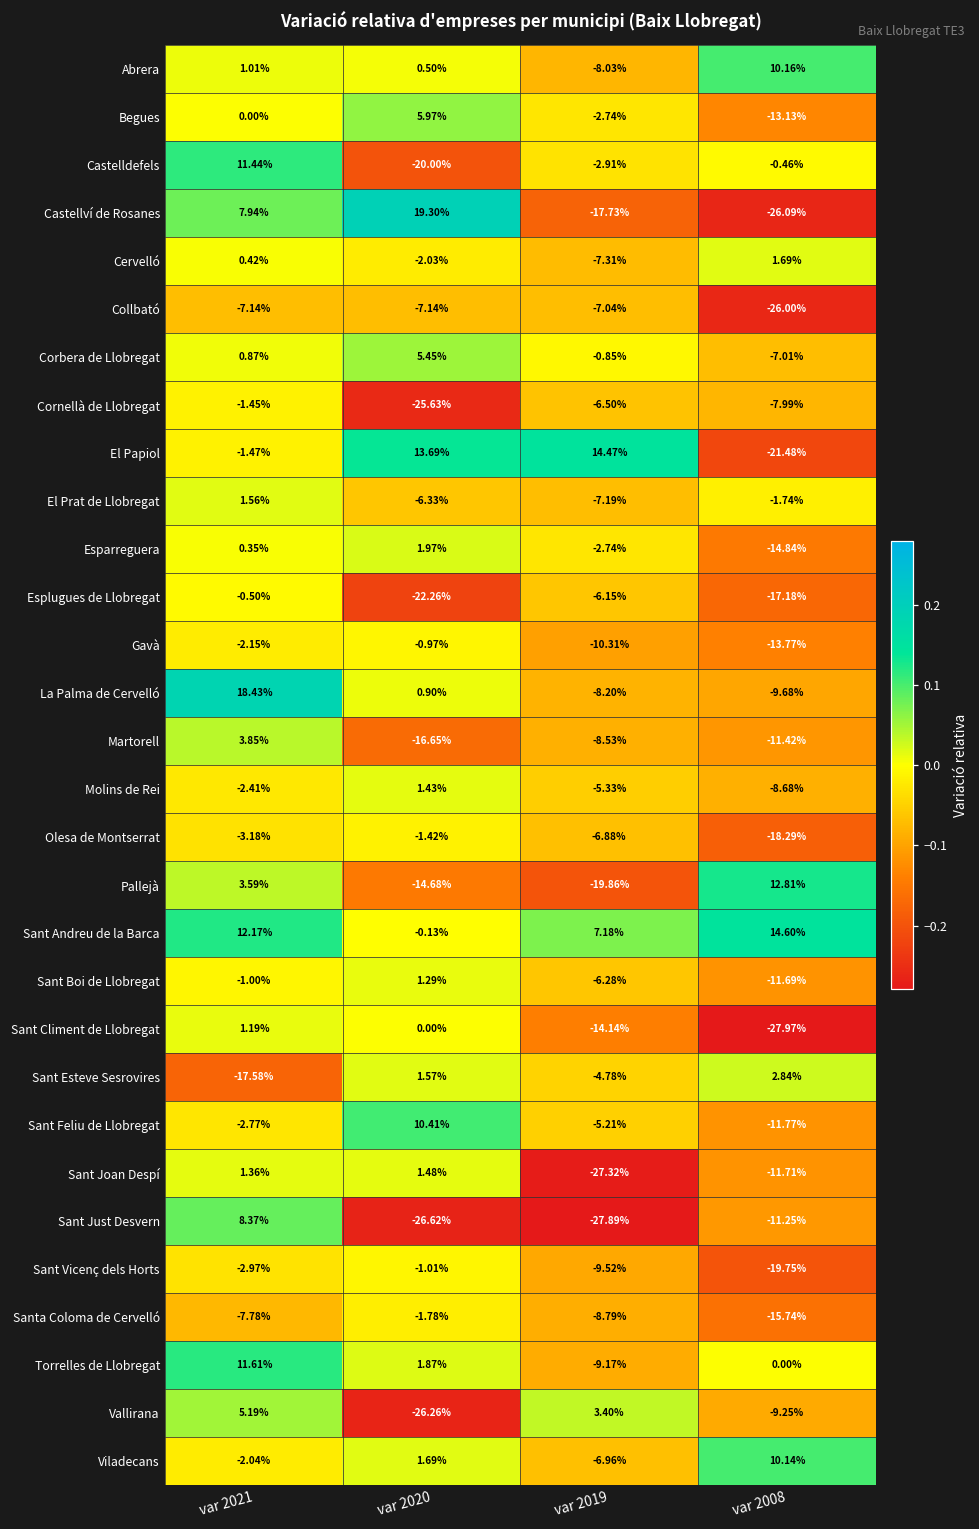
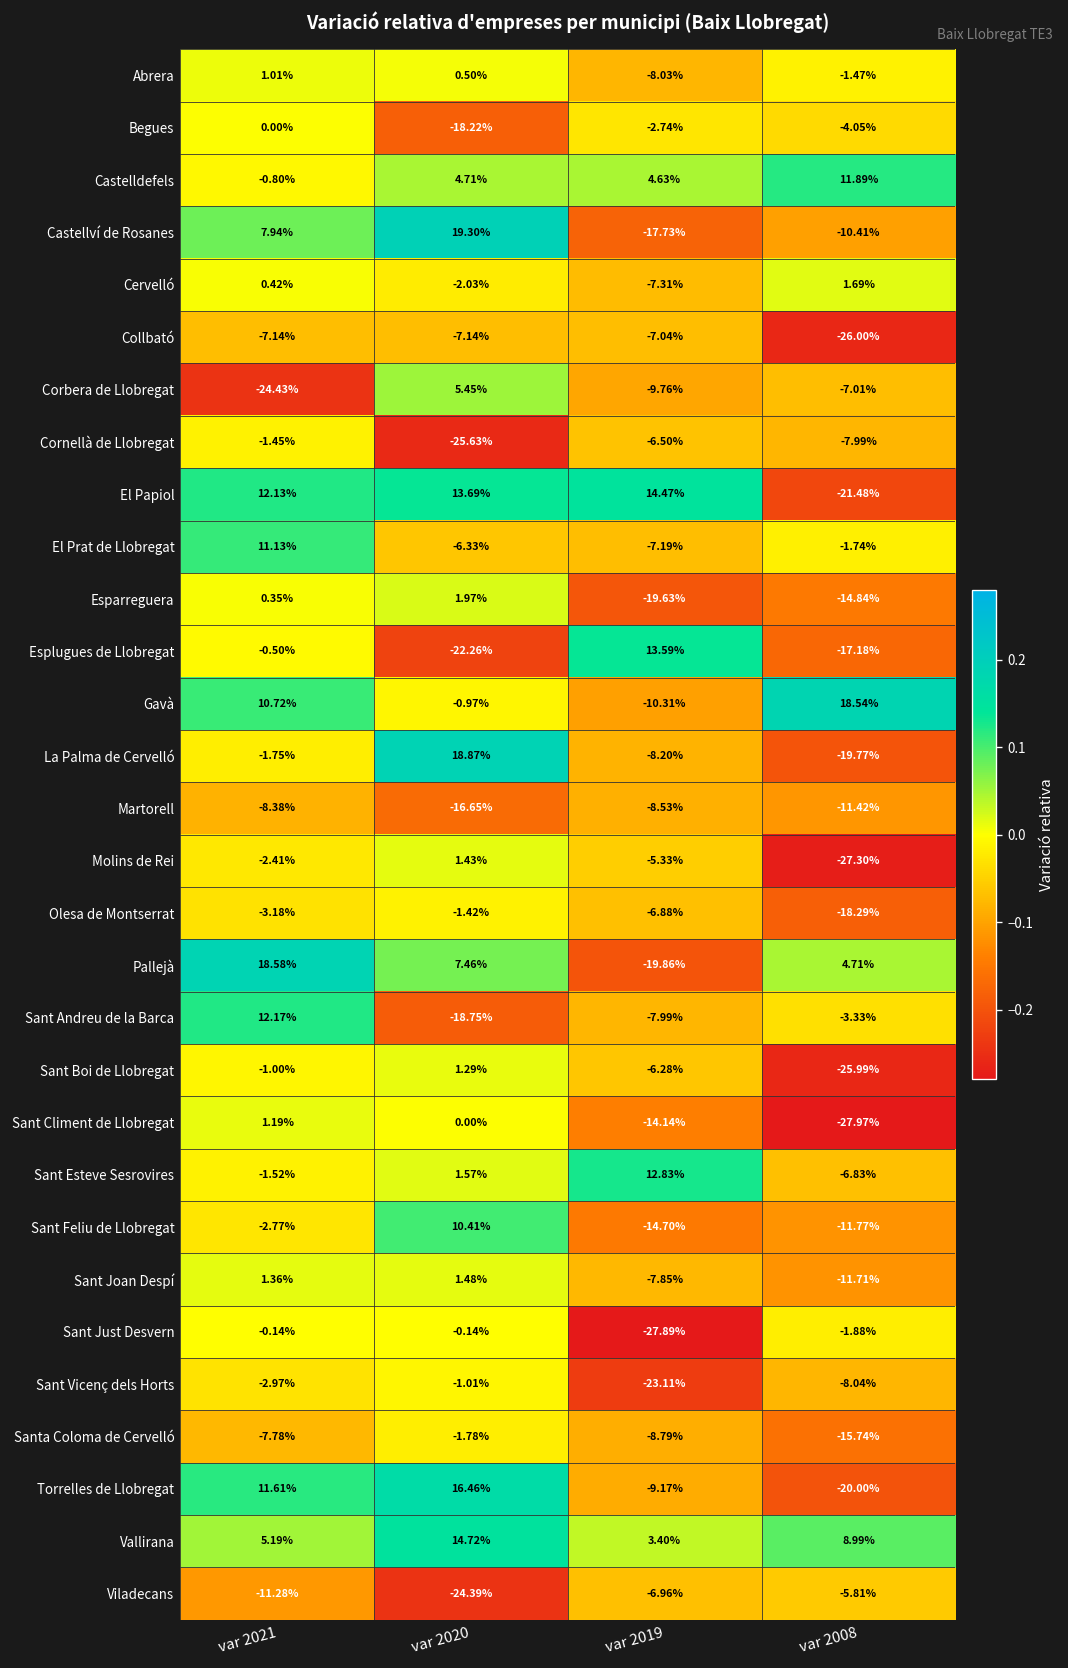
  {
    "Abrera": {
      "var 2021": "1.01%",
      "var 2020": "0.50%",
      "var 2019": "-8.03%",
-     "var 2008": "10.16%"
+     "var 2008": "-1.47%"
    },
    "Begues": {
      "var 2021": "0.00%",
-     "var 2020": "5.97%",
+     "var 2020": "-18.22%",
      "var 2019": "-2.74%",
-     "var 2008": "-13.13%"
+     "var 2008": "-4.05%"
    },
    "Castelldefels": {
-     "var 2021": "11.44%",
-     "var 2020": "-20.00%",
-     "var 2019": "-2.91%",
-     "var 2008": "-0.46%"
+     "var 2021": "-0.80%",
+     "var 2020": "4.71%",
+     "var 2019": "4.63%",
+     "var 2008": "11.89%"
    },
    "Castellví de Rosanes": {
      "var 2021": "7.94%",
      "var 2020": "19.30%",
      "var 2019": "-17.73%",
-     "var 2008": "-26.09%"
+     "var 2008": "-10.41%"
    },
    "Cervelló": {
      "var 2021": "0.42%",
      "var 2020": "-2.03%",
      "var 2019": "-7.31%",
      "var 2008": "1.69%"
    },
    "Collbató": {
      "var 2021": "-7.14%",
      "var 2020": "-7.14%",
      "var 2019": "-7.04%",
      "var 2008": "-26.00%"
    },
    "Corbera de Llobregat": {
-     "var 2021": "0.87%",
+     "var 2021": "-24.43%",
      "var 2020": "5.45%",
-     "var 2019": "-0.85%",
+     "var 2019": "-9.76%",
      "var 2008": "-7.01%"
    },
    "Cornellà de Llobregat": {
      "var 2021": "-1.45%",
      "var 2020": "-25.63%",
      "var 2019": "-6.50%",
      "var 2008": "-7.99%"
    },
    "El Papiol": {
-     "var 2021": "-1.47%",
+     "var 2021": "12.13%",
      "var 2020": "13.69%",
      "var 2019": "14.47%",
      "var 2008": "-21.48%"
    },
    "El Prat de Llobregat": {
-     "var 2021": "1.56%",
+     "var 2021": "11.13%",
      "var 2020": "-6.33%",
      "var 2019": "-7.19%",
      "var 2008": "-1.74%"
    },
    "Esparreguera": {
      "var 2021": "0.35%",
      "var 2020": "1.97%",
-     "var 2019": "-2.74%",
+     "var 2019": "-19.63%",
      "var 2008": "-14.84%"
    },
    "Esplugues de Llobregat": {
      "var 2021": "-0.50%",
      "var 2020": "-22.26%",
-     "var 2019": "-6.15%",
+     "var 2019": "13.59%",
      "var 2008": "-17.18%"
    },
    "Gavà": {
-     "var 2021": "-2.15%",
+     "var 2021": "10.72%",
      "var 2020": "-0.97%",
      "var 2019": "-10.31%",
-     "var 2008": "-13.77%"
+     "var 2008": "18.54%"
    },
    "La Palma de Cervelló": {
-     "var 2021": "18.43%",
-     "var 2020": "0.90%",
+     "var 2021": "-1.75%",
+     "var 2020": "18.87%",
      "var 2019": "-8.20%",
-     "var 2008": "-9.68%"
+     "var 2008": "-19.77%"
    },
    "Martorell": {
-     "var 2021": "3.85%",
+     "var 2021": "-8.38%",
      "var 2020": "-16.65%",
      "var 2019": "-8.53%",
      "var 2008": "-11.42%"
    },
    "Molins de Rei": {
      "var 2021": "-2.41%",
      "var 2020": "1.43%",
      "var 2019": "-5.33%",
-     "var 2008": "-8.68%"
+     "var 2008": "-27.30%"
    },
    "Olesa de Montserrat": {
      "var 2021": "-3.18%",
      "var 2020": "-1.42%",
      "var 2019": "-6.88%",
      "var 2008": "-18.29%"
    },
    "Pallejà": {
-     "var 2021": "3.59%",
-     "var 2020": "-14.68%",
+     "var 2021": "18.58%",
+     "var 2020": "7.46%",
      "var 2019": "-19.86%",
-     "var 2008": "12.81%"
+     "var 2008": "4.71%"
    },
    "Sant Andreu de la Barca": {
      "var 2021": "12.17%",
-     "var 2020": "-0.13%",
-     "var 2019": "7.18%",
-     "var 2008": "14.60%"
+     "var 2020": "-18.75%",
+     "var 2019": "-7.99%",
+     "var 2008": "-3.33%"
    },
    "Sant Boi de Llobregat": {
      "var 2021": "-1.00%",
      "var 2020": "1.29%",
      "var 2019": "-6.28%",
-     "var 2008": "-11.69%"
+     "var 2008": "-25.99%"
    },
    "Sant Climent de Llobregat": {
      "var 2021": "1.19%",
      "var 2020": "0.00%",
      "var 2019": "-14.14%",
      "var 2008": "-27.97%"
    },
    "Sant Esteve Sesrovires": {
-     "var 2021": "-17.58%",
+     "var 2021": "-1.52%",
      "var 2020": "1.57%",
-     "var 2019": "-4.78%",
-     "var 2008": "2.84%"
+     "var 2019": "12.83%",
+     "var 2008": "-6.83%"
    },
    "Sant Feliu de Llobregat": {
      "var 2021": "-2.77%",
      "var 2020": "10.41%",
-     "var 2019": "-5.21%",
+     "var 2019": "-14.70%",
      "var 2008": "-11.77%"
    },
    "Sant Joan Despí": {
      "var 2021": "1.36%",
      "var 2020": "1.48%",
-     "var 2019": "-27.32%",
+     "var 2019": "-7.85%",
      "var 2008": "-11.71%"
    },
    "Sant Just Desvern": {
-     "var 2021": "8.37%",
-     "var 2020": "-26.62%",
+     "var 2021": "-0.14%",
+     "var 2020": "-0.14%",
      "var 2019": "-27.89%",
-     "var 2008": "-11.25%"
+     "var 2008": "-1.88%"
    },
    "Sant Vicenç dels Horts": {
      "var 2021": "-2.97%",
      "var 2020": "-1.01%",
-     "var 2019": "-9.52%",
-     "var 2008": "-19.75%"
+     "var 2019": "-23.11%",
+     "var 2008": "-8.04%"
    },
    "Santa Coloma de Cervelló": {
      "var 2021": "-7.78%",
      "var 2020": "-1.78%",
      "var 2019": "-8.79%",
      "var 2008": "-15.74%"
    },
    "Torrelles de Llobregat": {
      "var 2021": "11.61%",
-     "var 2020": "1.87%",
+     "var 2020": "16.46%",
      "var 2019": "-9.17%",
-     "var 2008": "0.00%"
+     "var 2008": "-20.00%"
    },
    "Vallirana": {
      "var 2021": "5.19%",
-     "var 2020": "-26.26%",
+     "var 2020": "14.72%",
      "var 2019": "3.40%",
-     "var 2008": "-9.25%"
+     "var 2008": "8.99%"
    },
    "Viladecans": {
-     "var 2021": "-2.04%",
-     "var 2020": "1.69%",
+     "var 2021": "-11.28%",
+     "var 2020": "-24.39%",
      "var 2019": "-6.96%",
-     "var 2008": "10.14%"
+     "var 2008": "-5.81%"
    }
  }
